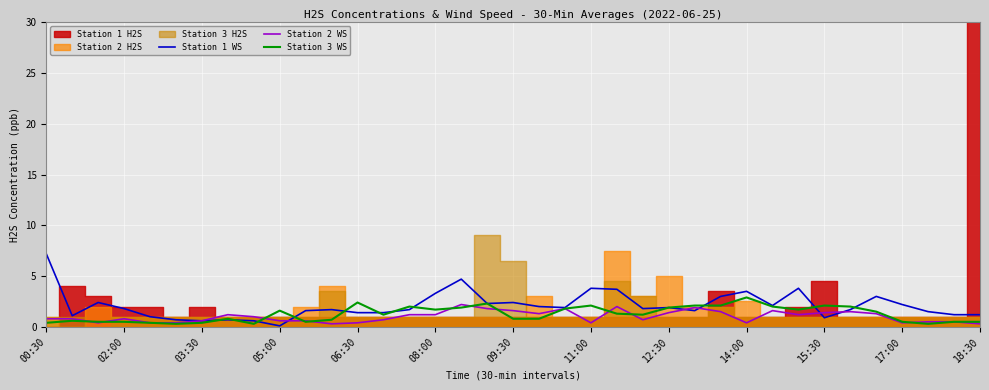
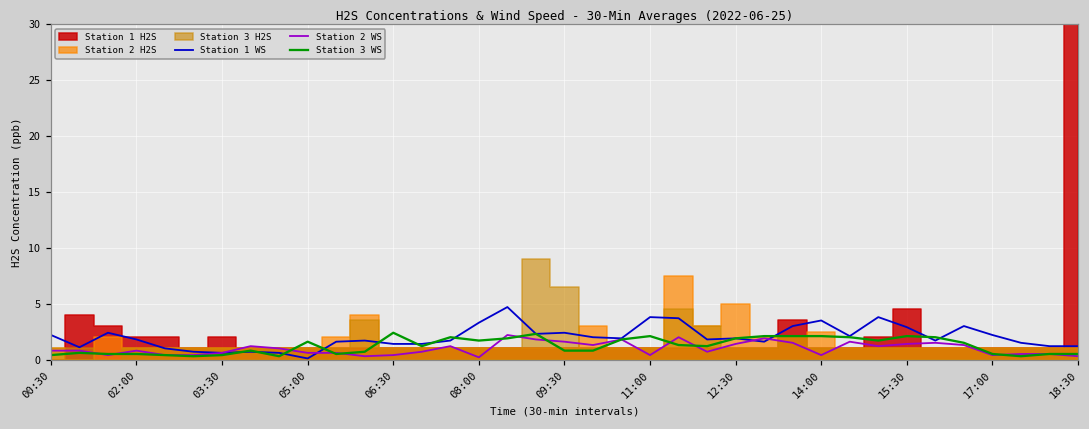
  {
    "Station 1 WS": {
-     "00:30": 7.2,
+     "00:30": 2.2,
      "02:00": 1.8,
      "05:00": 0.1,
      "06:30": 1.4,
      "08:00": 3.3,
      "09:30": 2.4,
      "11:00": 3.8,
      "14:00": 3.5,
-     "15:30": 0.9,
+     "15:30": 2.9,
      "17:00": 2.2
    },
    "Station 2 WS": {
      "02:00": 0.8,
      "05:00": 0.6,
      "06:30": 0.4,
-     "08:00": 1.2,
+     "08:00": 0.2,
      "09:30": 1.6,
      "11:00": 0.4,
      "12:30": 1.4,
      "14:00": 0.4,
      "15:30": 1.4
    },
    "Station 3 WS": {
      "00:30": 0.4,
      "02:00": 0.5,
      "05:00": 1.6,
      "06:30": 2.4,
      "08:00": 1.7,
      "09:30": 0.8,
      "11:00": 2.1,
-     "14:00": 2.9,
+     "14:00": 2.1,
      "15:30": 2.1
    }
  }
